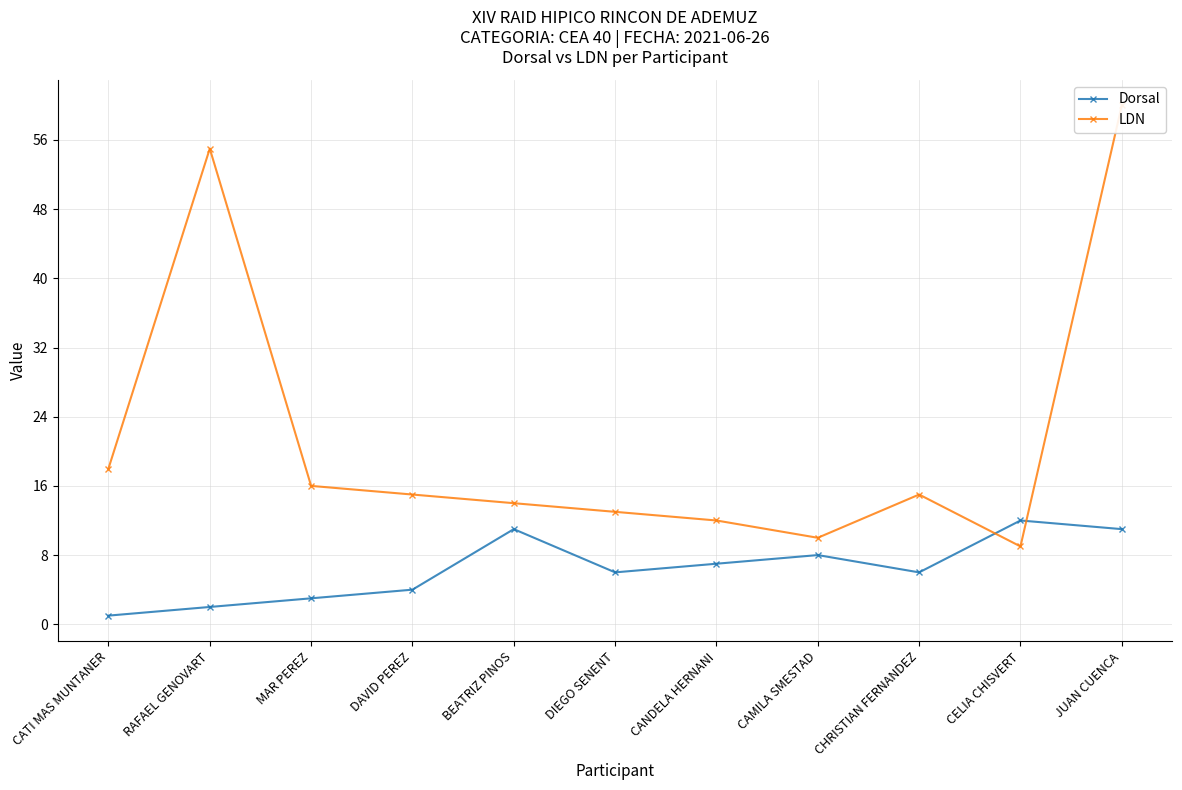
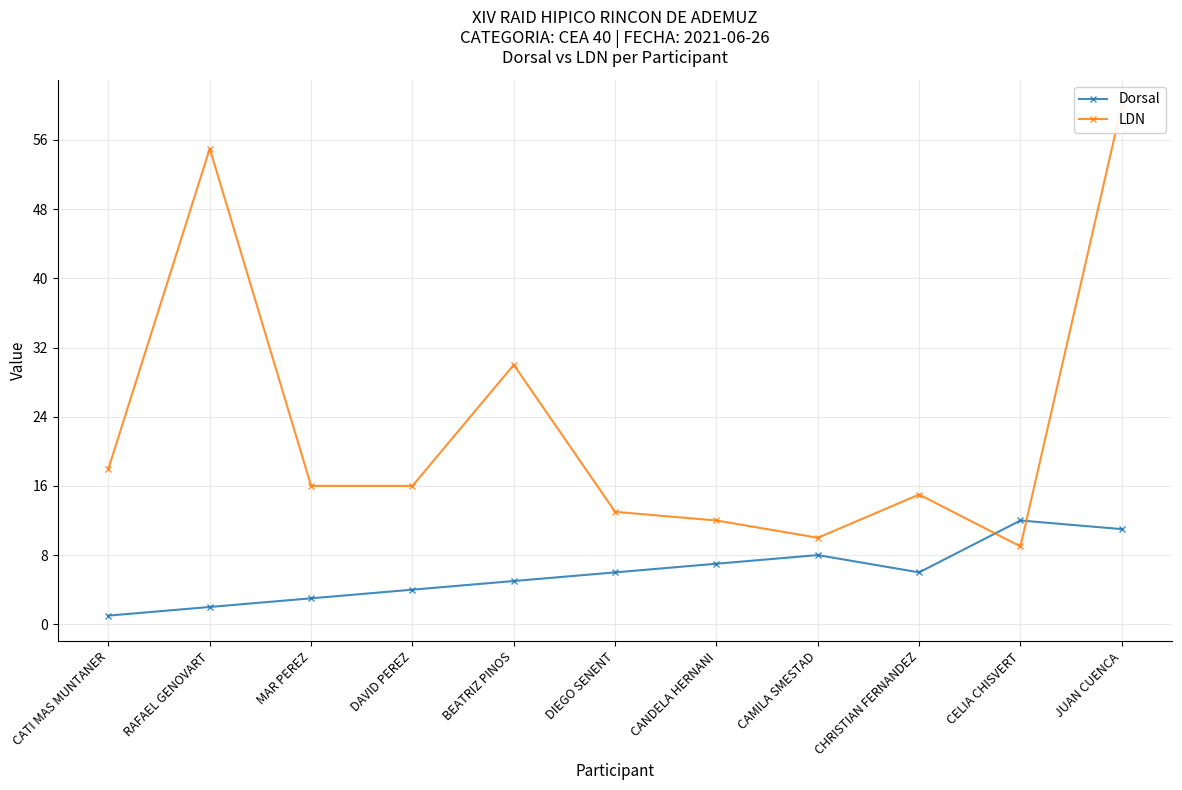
  {
    "Dorsal": {
      "CATI MAS MUNTANER": 1,
      "RAFAEL GENOVART": 2,
      "MAR PEREZ": 3,
      "DAVID PEREZ": 4,
-     "BEATRIZ PINOS": 11,
+     "BEATRIZ PINOS": 5,
      "DIEGO SENENT": 6,
      "CANDELA HERNANI": 7,
      "CAMILA SMESTAD": 8,
      "CHRISTIAN FERNANDEZ": 6,
      "CELIA CHISVERT": 12,
      "JUAN CUENCA": 11
    },
    "LDN": {
      "CATI MAS MUNTANER": 18,
      "RAFAEL GENOVART": 55,
      "MAR PEREZ": 16,
-     "DAVID PEREZ": 15,
-     "BEATRIZ PINOS": 14,
+     "DAVID PEREZ": 16,
+     "BEATRIZ PINOS": 30,
      "DIEGO SENENT": 13,
      "CANDELA HERNANI": 12,
      "CAMILA SMESTAD": 10,
      "CHRISTIAN FERNANDEZ": 15,
      "CELIA CHISVERT": 9
    }
  }
